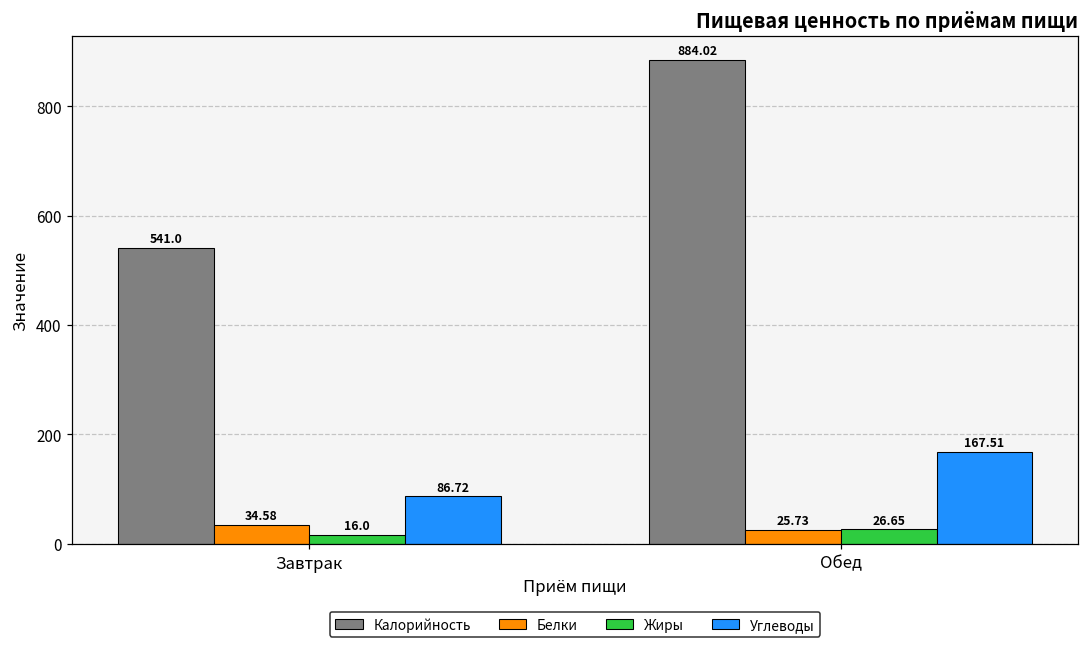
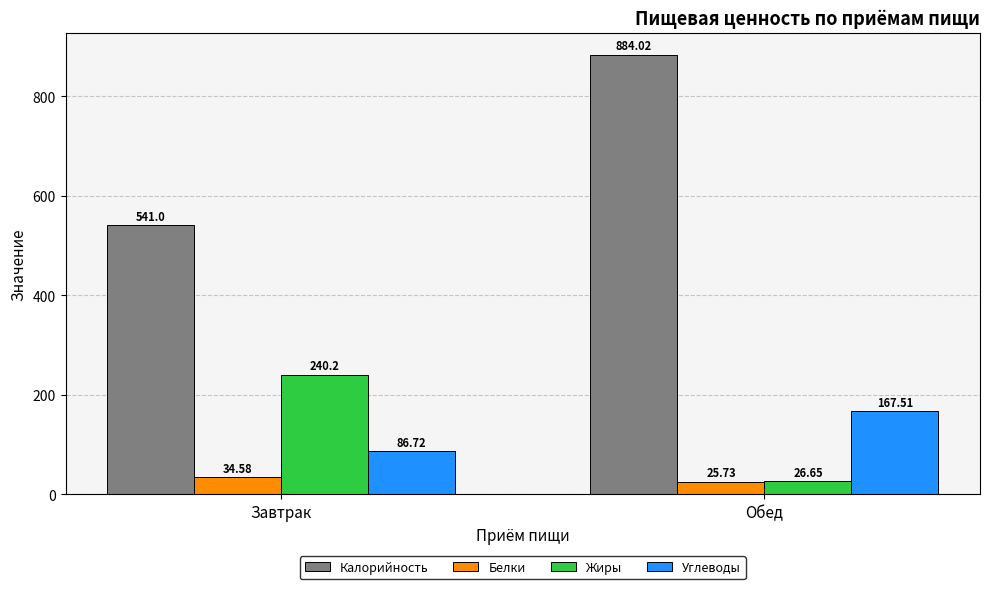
  {
    "Калорийность": {
      "Завтрак": 541.0,
      "Обед": 884.02
    },
    "Белки": {
      "Завтрак": 34.58,
      "Обед": 25.73
    },
    "Жиры": {
-     "Завтрак": 16.0,
+     "Завтрак": 240.2,
      "Обед": 26.65
    },
    "Углеводы": {
      "Завтрак": 86.72,
      "Обед": 167.51
    }
  }
